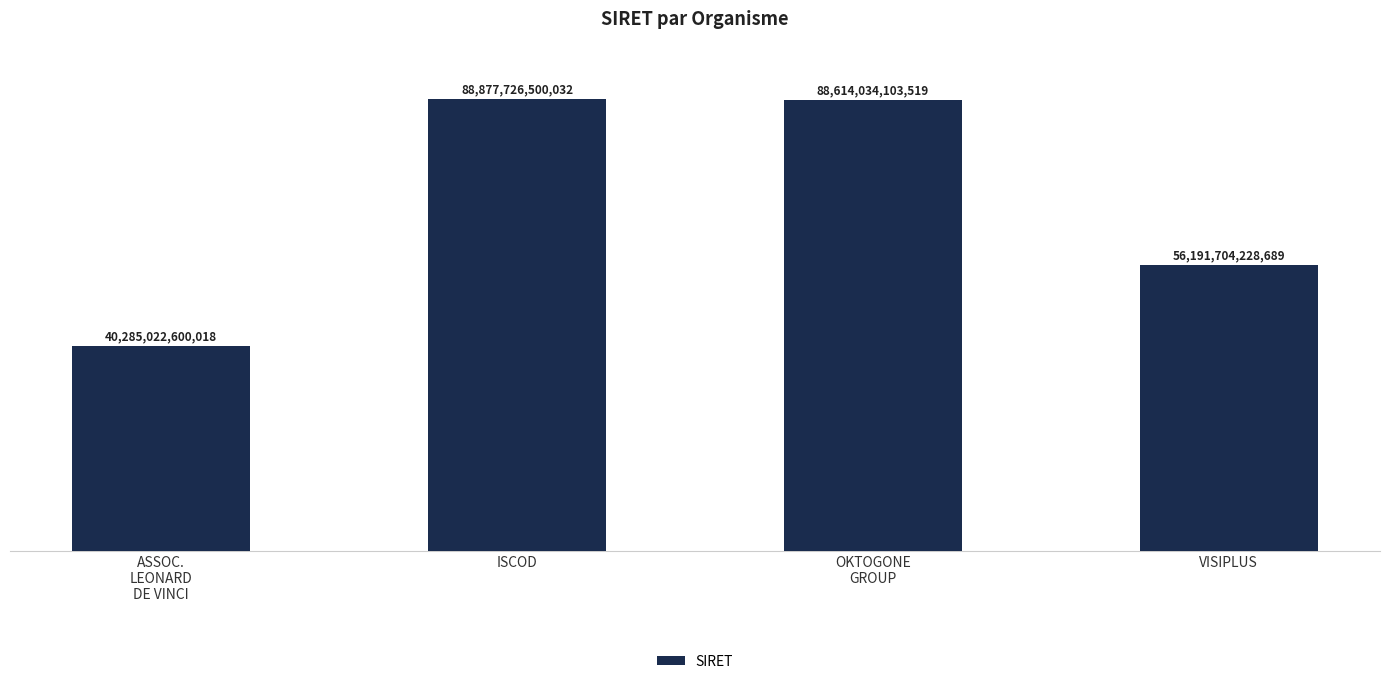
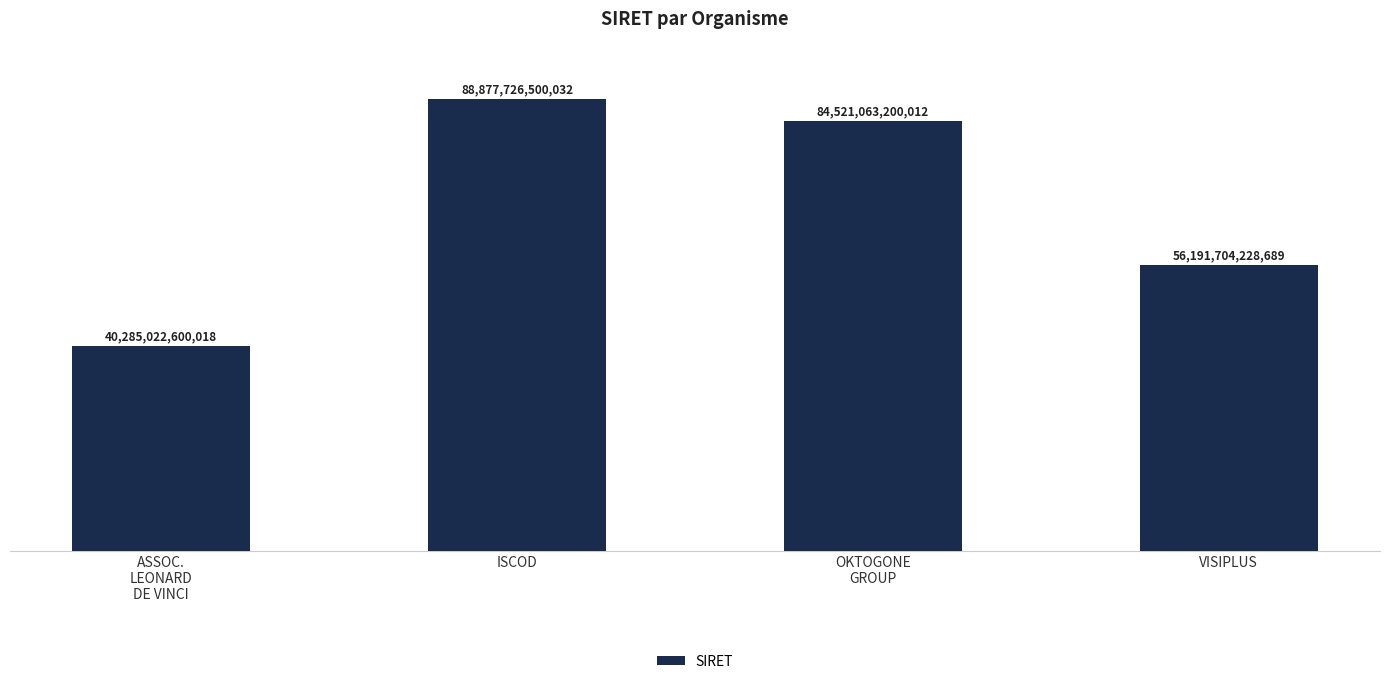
  {
    "ASSOC. LEONARD DE VINCI": "40,285,022,600,018",
    "ISCOD": "88,877,726,500,032",
-   "OKTOGONE GROUP": "88,614,034,103,519",
+   "OKTOGONE GROUP": "84,521,063,200,012",
    "VISIPLUS": "56,191,704,228,689"
  }
